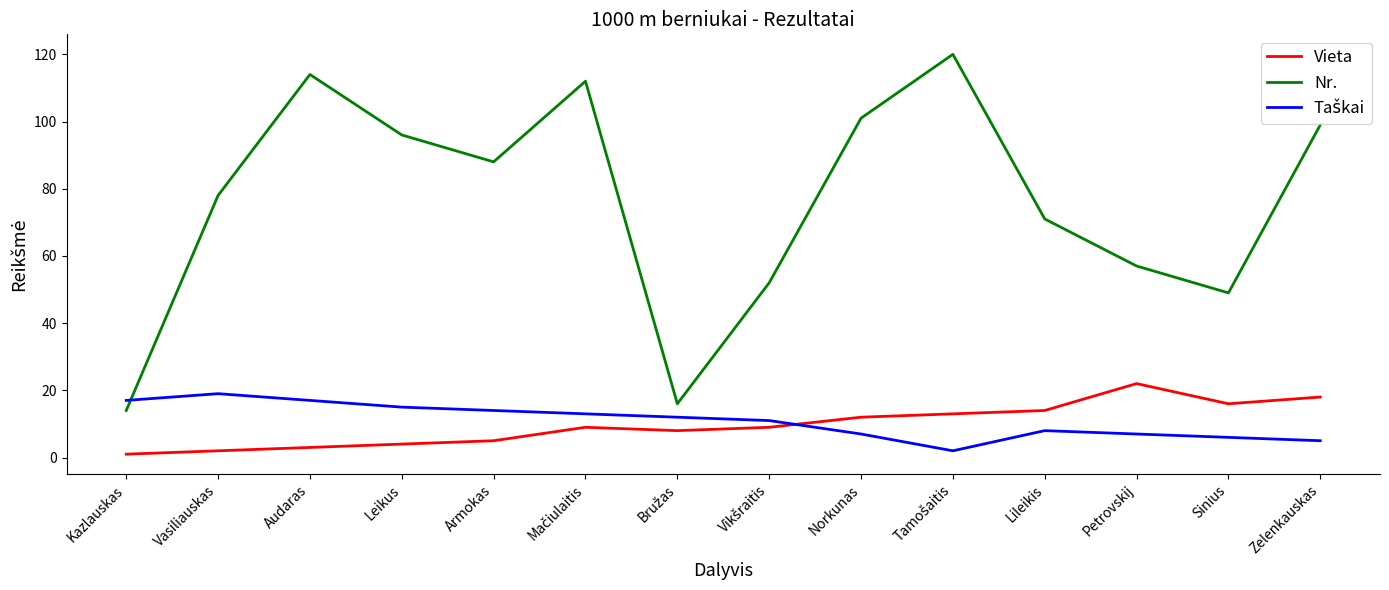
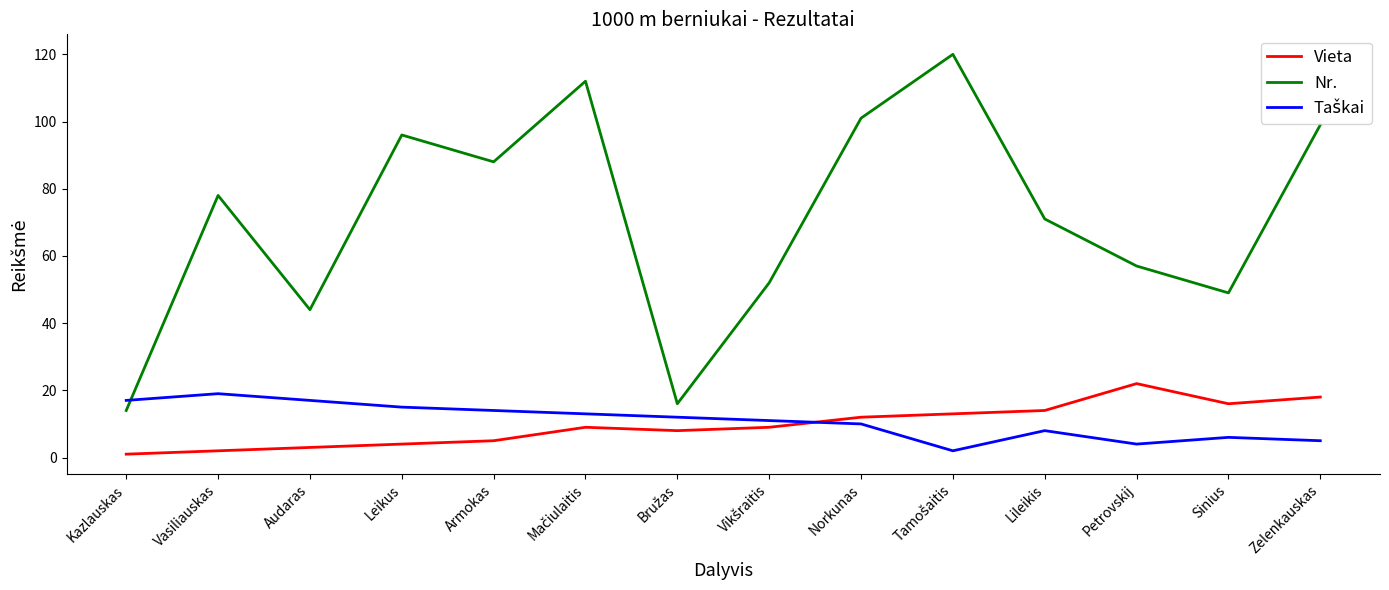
  {
    "Vieta": {
      "Kazlauskas": 1,
      "Vasiliauskas": 2,
      "Audaras": 3,
      "Leikus": 4,
      "Armokas": 5,
      "Mačiulaitis": 9,
      "Bružas": 8,
      "Vikšraitis": 9,
      "Norkunas": 12,
      "Tamošaitis": 13,
      "Lileikis": 14,
      "Petrovskij": 22,
      "Sinius": 16,
      "Zelenkauskas": 18
    },
    "Nr.": {
      "Kazlauskas": 14,
      "Vasiliauskas": 78,
-     "Audaras": 114,
+     "Audaras": 44,
      "Leikus": 96,
      "Armokas": 88,
      "Mačiulaitis": 112,
      "Bružas": 16,
      "Vikšraitis": 52,
      "Norkunas": 101,
      "Tamošaitis": 120,
      "Lileikis": 71,
      "Petrovskij": 57,
      "Sinius": 49,
      "Zelenkauskas": 99
    },
    "Taškai": {
      "Kazlauskas": 17,
      "Vasiliauskas": 19,
      "Audaras": 17,
      "Leikus": 15,
      "Armokas": 14,
      "Mačiulaitis": 13,
      "Bružas": 12,
      "Vikšraitis": 11,
-     "Norkunas": 7,
+     "Norkunas": 10,
      "Tamošaitis": 2,
      "Lileikis": 8,
-     "Petrovskij": 7,
+     "Petrovskij": 4,
      "Sinius": 6,
      "Zelenkauskas": 5
    }
  }
